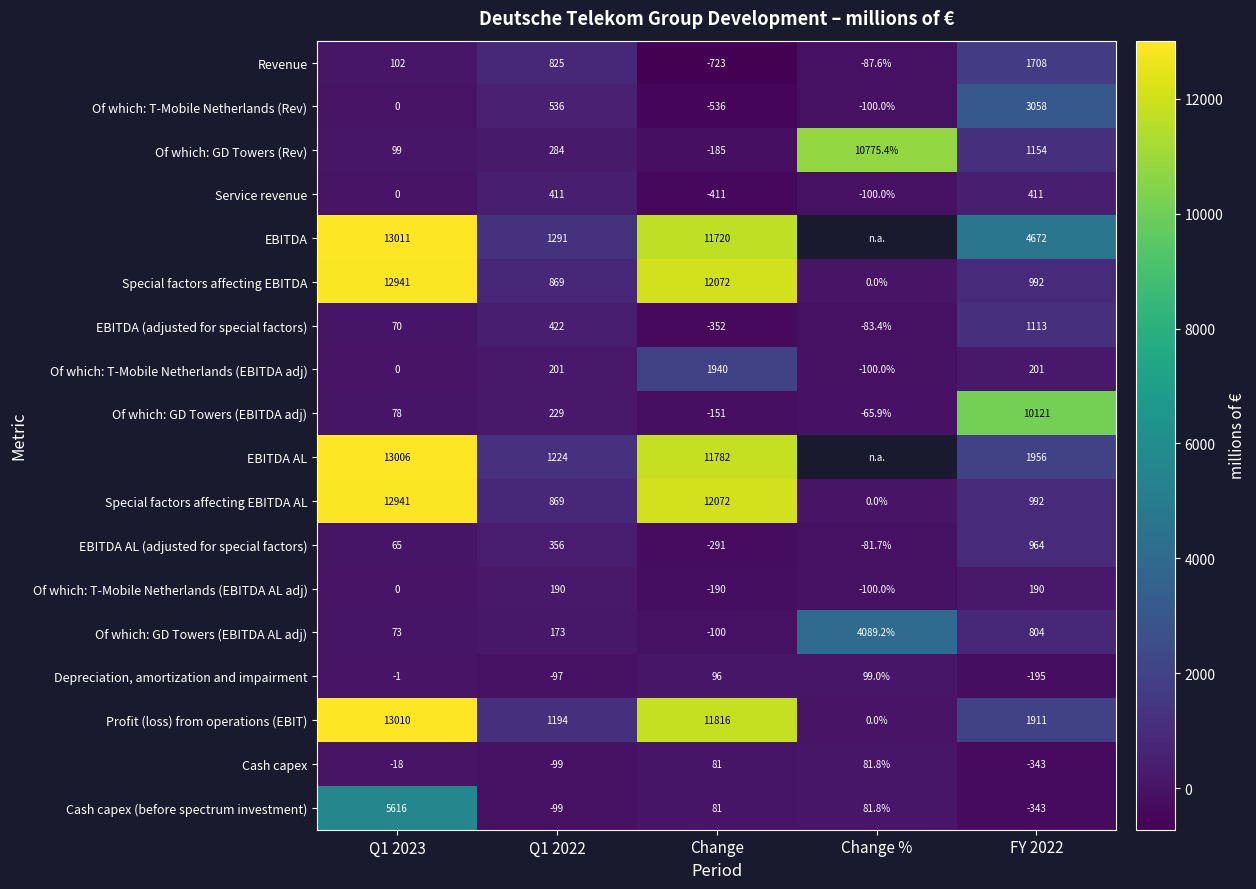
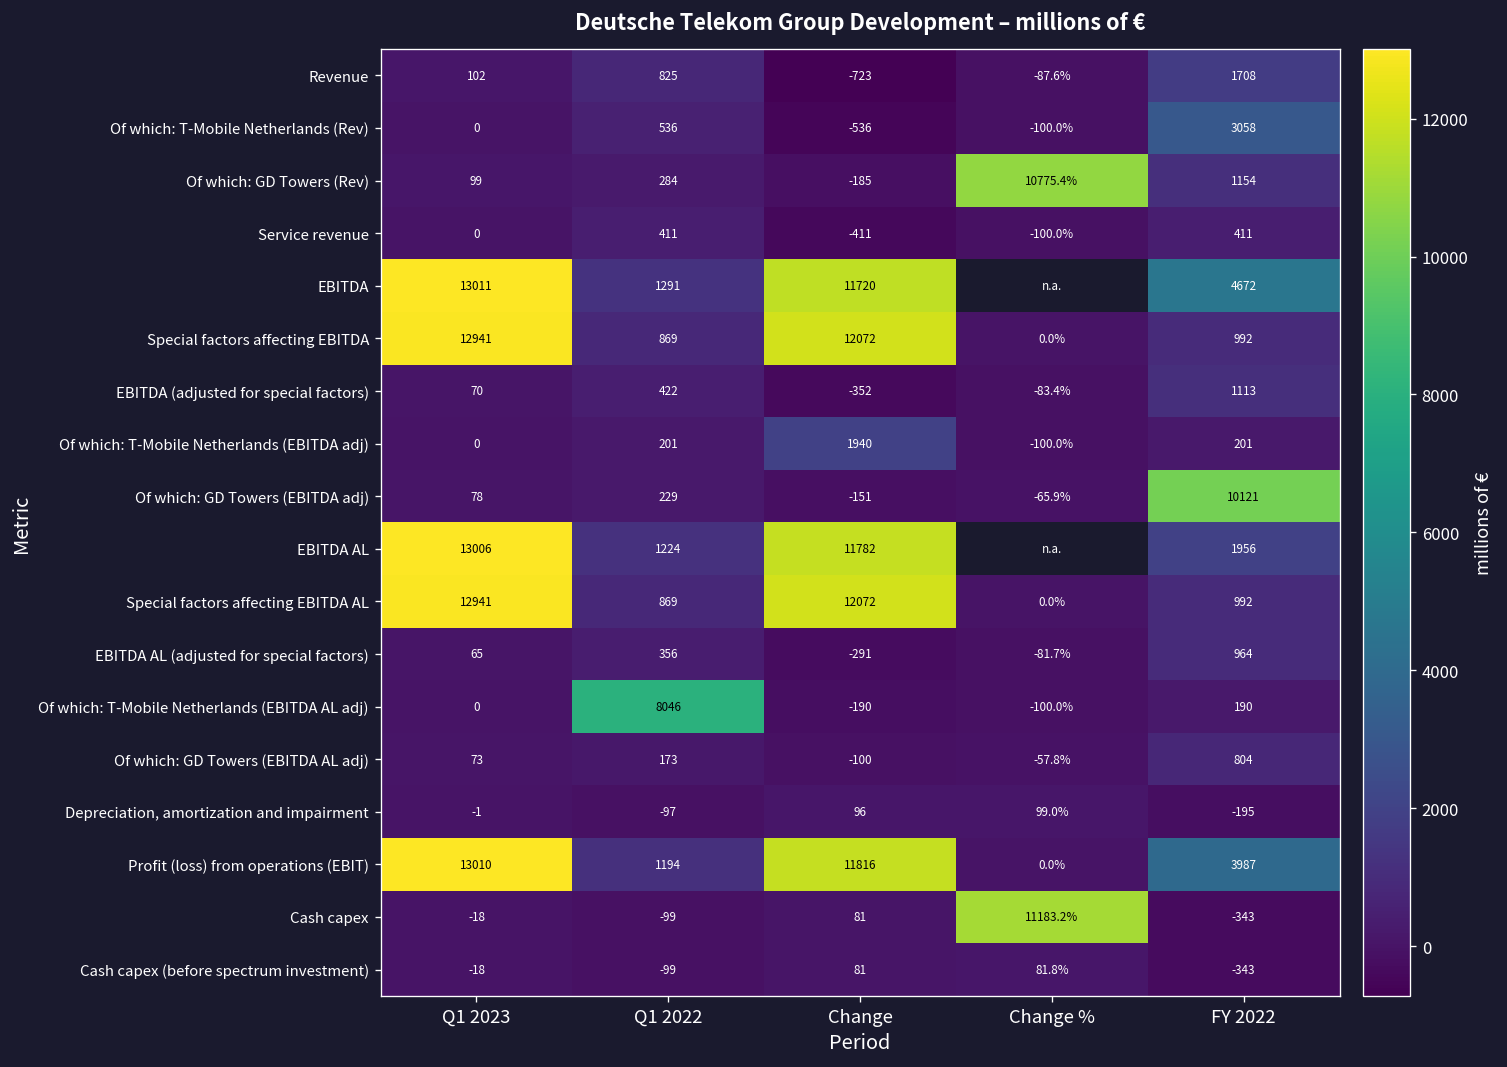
  {
    "Revenue": {
      "Q1 2023": "102",
      "Q1 2022": "825",
      "Change": "-723",
      "Change %": "-87.6%",
      "FY 2022": "1708"
    },
    "Of which: T-Mobile Netherlands (Rev)": {
      "Q1 2023": "0",
      "Q1 2022": "536",
      "Change": "-536",
      "Change %": "-100.0%",
      "FY 2022": "3058"
    },
    "Of which: GD Towers (Rev)": {
      "Q1 2023": "99",
      "Q1 2022": "284",
      "Change": "-185",
      "Change %": "10775.4%",
      "FY 2022": "1154"
    },
    "Service revenue": {
      "Q1 2023": "0",
      "Q1 2022": "411",
      "Change": "-411",
      "Change %": "-100.0%",
      "FY 2022": "411"
    },
    "EBITDA": {
      "Q1 2023": "13011",
      "Q1 2022": "1291",
      "Change": "11720",
      "FY 2022": "4672"
    },
    "Special factors affecting EBITDA": {
      "Q1 2023": "12941",
      "Q1 2022": "869",
      "Change": "12072",
      "Change %": "0.0%",
      "FY 2022": "992"
    },
    "EBITDA (adjusted for special factors)": {
      "Q1 2023": "70",
      "Q1 2022": "422",
      "Change": "-352",
      "Change %": "-83.4%",
      "FY 2022": "1113"
    },
    "Of which: T-Mobile Netherlands (EBITDA adj)": {
      "Q1 2023": "0",
      "Q1 2022": "201",
      "Change": "1940",
      "Change %": "-100.0%",
      "FY 2022": "201"
    },
    "Of which: GD Towers (EBITDA adj)": {
      "Q1 2023": "78",
      "Q1 2022": "229",
      "Change": "-151",
      "Change %": "-65.9%",
      "FY 2022": "10121"
    },
    "EBITDA AL": {
      "Q1 2023": "13006",
      "Q1 2022": "1224",
      "Change": "11782",
      "FY 2022": "1956"
    },
    "Special factors affecting EBITDA AL": {
      "Q1 2023": "12941",
      "Q1 2022": "869",
      "Change": "12072",
      "Change %": "0.0%",
      "FY 2022": "992"
    },
    "EBITDA AL (adjusted for special factors)": {
      "Q1 2023": "65",
      "Q1 2022": "356",
      "Change": "-291",
      "Change %": "-81.7%",
      "FY 2022": "964"
    },
    "Of which: T-Mobile Netherlands (EBITDA AL adj)": {
      "Q1 2023": "0",
-     "Q1 2022": "190",
+     "Q1 2022": "8046",
      "Change": "-190",
      "Change %": "-100.0%",
      "FY 2022": "190"
    },
    "Of which: GD Towers (EBITDA AL adj)": {
      "Q1 2023": "73",
      "Q1 2022": "173",
      "Change": "-100",
-     "Change %": "4089.2%",
+     "Change %": "-57.8%",
      "FY 2022": "804"
    },
    "Depreciation, amortization and impairment": {
      "Q1 2023": "-1",
      "Q1 2022": "-97",
      "Change": "96",
      "Change %": "99.0%",
      "FY 2022": "-195"
    },
    "Profit (loss) from operations (EBIT)": {
      "Q1 2023": "13010",
      "Q1 2022": "1194",
      "Change": "11816",
      "Change %": "0.0%",
-     "FY 2022": "1911"
+     "FY 2022": "3987"
    },
    "Cash capex": {
      "Q1 2023": "-18",
      "Q1 2022": "-99",
      "Change": "81",
-     "Change %": "81.8%",
+     "Change %": "11183.2%",
      "FY 2022": "-343"
    },
    "Cash capex (before spectrum investment)": {
-     "Q1 2023": "5616",
+     "Q1 2023": "-18",
      "Q1 2022": "-99",
      "Change": "81",
      "Change %": "81.8%",
      "FY 2022": "-343"
    }
  }
